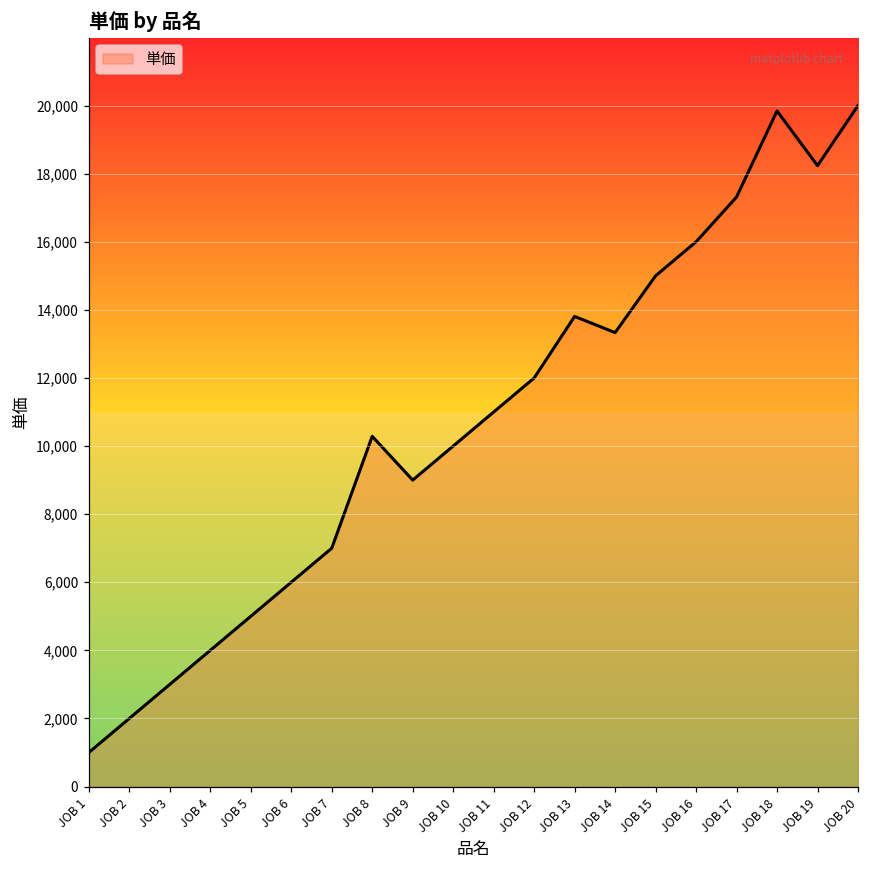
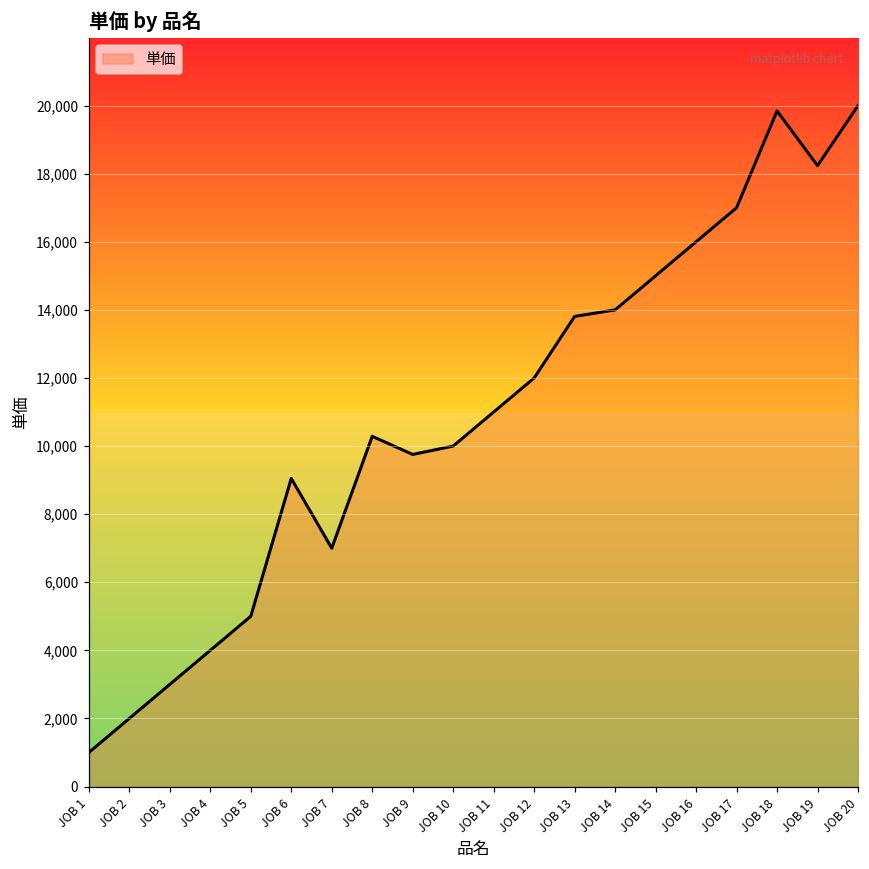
  {
    "JOB 1": "1,000",
    "JOB 2": "2,000",
    "JOB 3": "3,000",
    "JOB 4": "4,000",
    "JOB 5": "5,000",
-   "JOB 6": "6,000",
+   "JOB 6": "9,000",
    "JOB 7": "7,000",
    "JOB 8": "10,300",
-   "JOB 9": "9,000",
+   "JOB 9": "9,800",
    "JOB 10": "10,000",
    "JOB 11": "11,000",
    "JOB 12": "12,000",
    "JOB 13": "13,800",
-   "JOB 14": "13,300",
+   "JOB 14": "14,000",
    "JOB 15": "15,000",
    "JOB 16": "16,000",
-   "JOB 17": "17,300",
+   "JOB 17": "17,000",
    "JOB 18": "19,800",
    "JOB 19": "18,200",
    "JOB 20": "20,000"
  }
